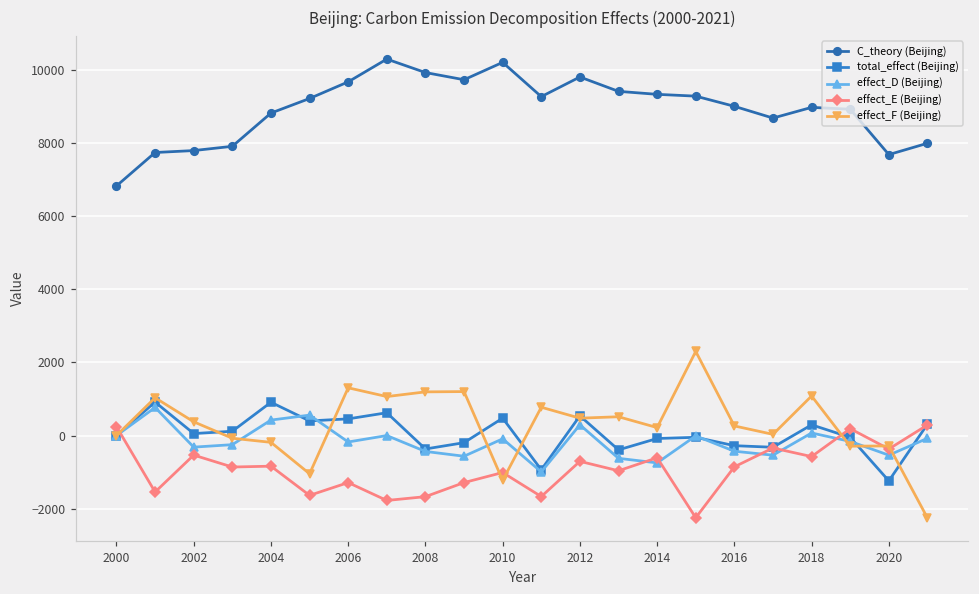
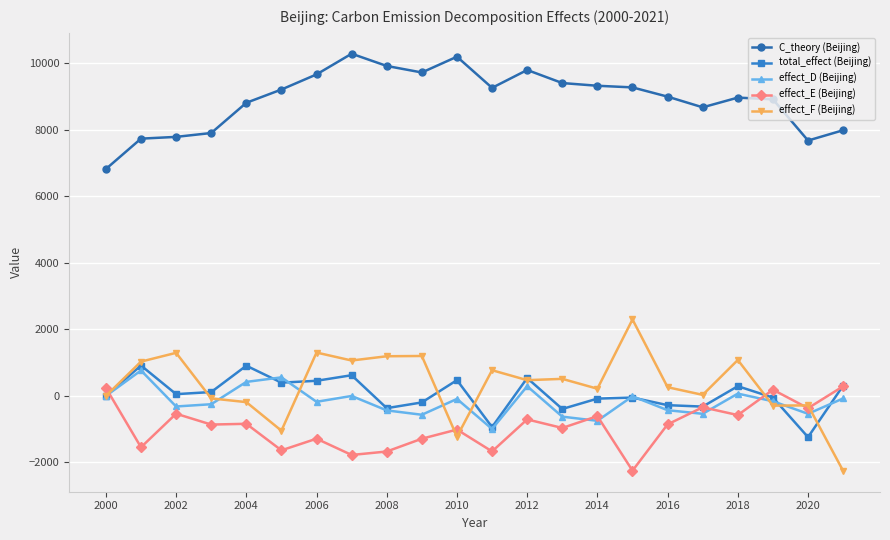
  {
    "effect_D (Beijing)": {
      "2002": -300,
      "2004": 400,
      "2006": -200,
      "2010": -100,
      "2012": 300,
      "2014": -700,
      "2016": -400,
      "2018": 100,
      "2020": -500
    },
    "effect_E (Beijing)": {
      "2000": 200,
      "2002": -500,
      "2004": -800,
      "2006": -1300,
      "2008": -1700,
      "2010": -1000,
      "2012": -700,
      "2014": -600,
      "2016": -900,
      "2018": -600,
      "2020": -400
    },
    "effect_F (Beijing)": {
-     "2002": 400,
+     "2002": 1300,
      "2004": -200,
      "2006": 1300,
      "2008": 1200,
      "2010": -1200,
      "2014": 200,
      "2016": 300,
      "2018": 1100,
      "2020": -300
    }
  }
